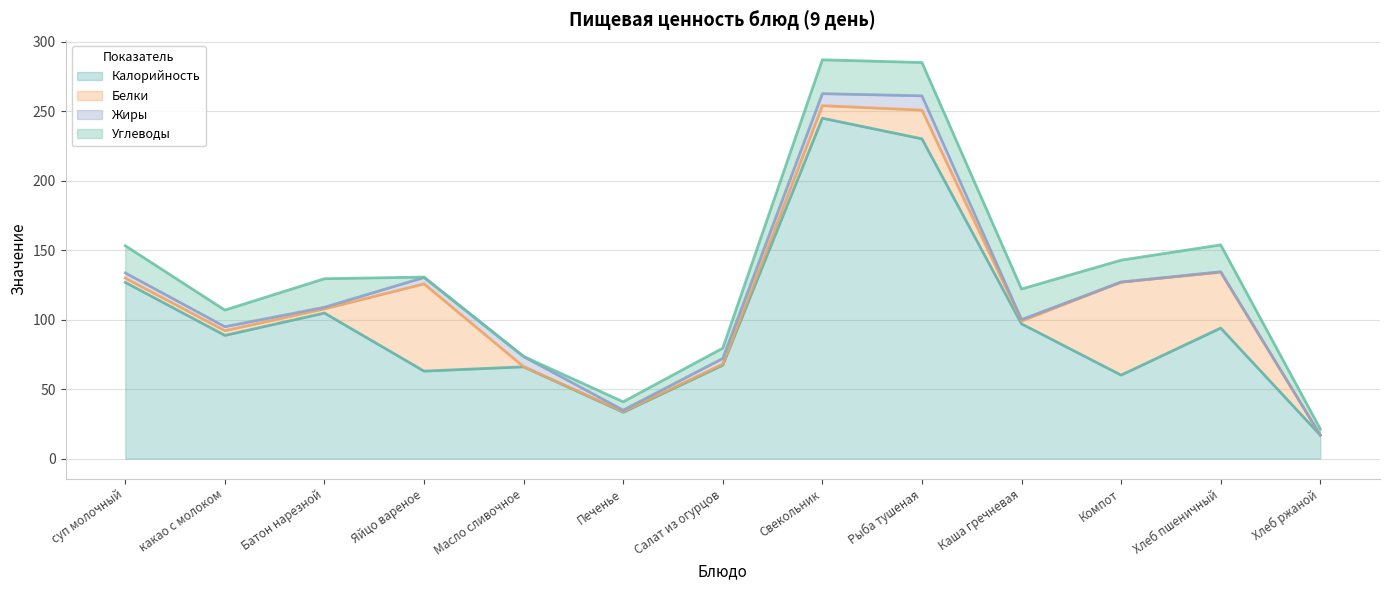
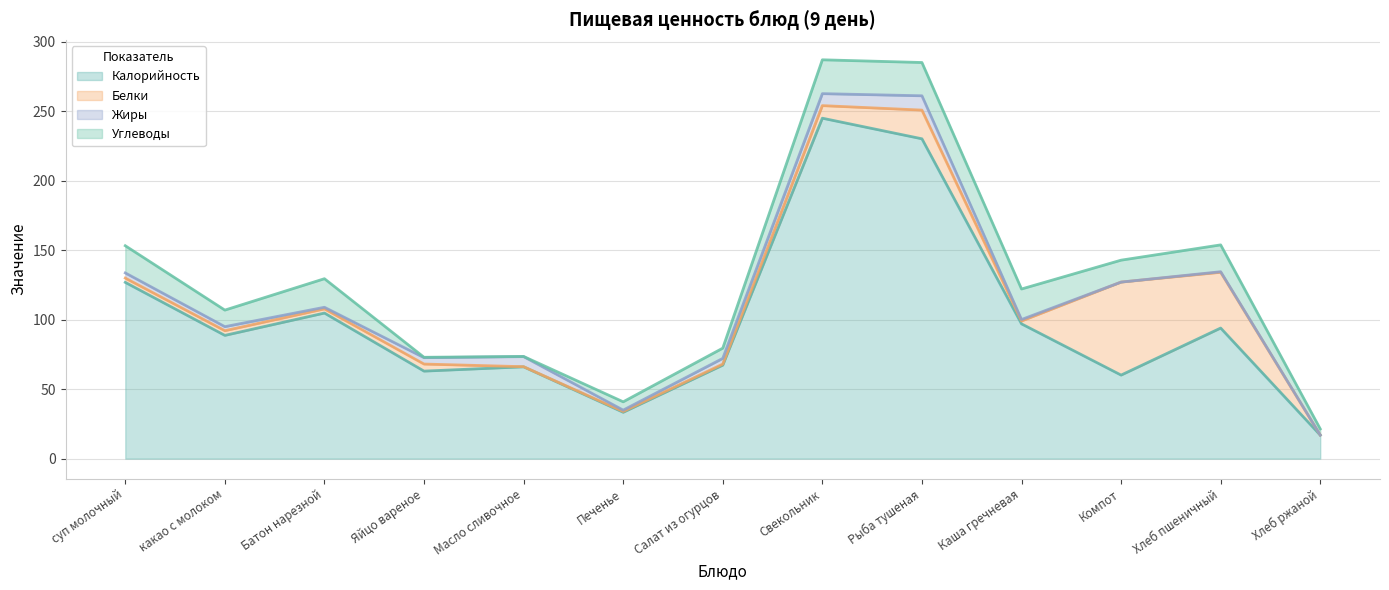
  {
    "Белки": {
      "суп молочный": 3,
      "какао с молоком": 3,
-     "Яйцо вареное": 63,
+     "Яйцо вареное": 5,
      "Свекольник": 9,
      "Рыба тушеная": 21
    }
  }
